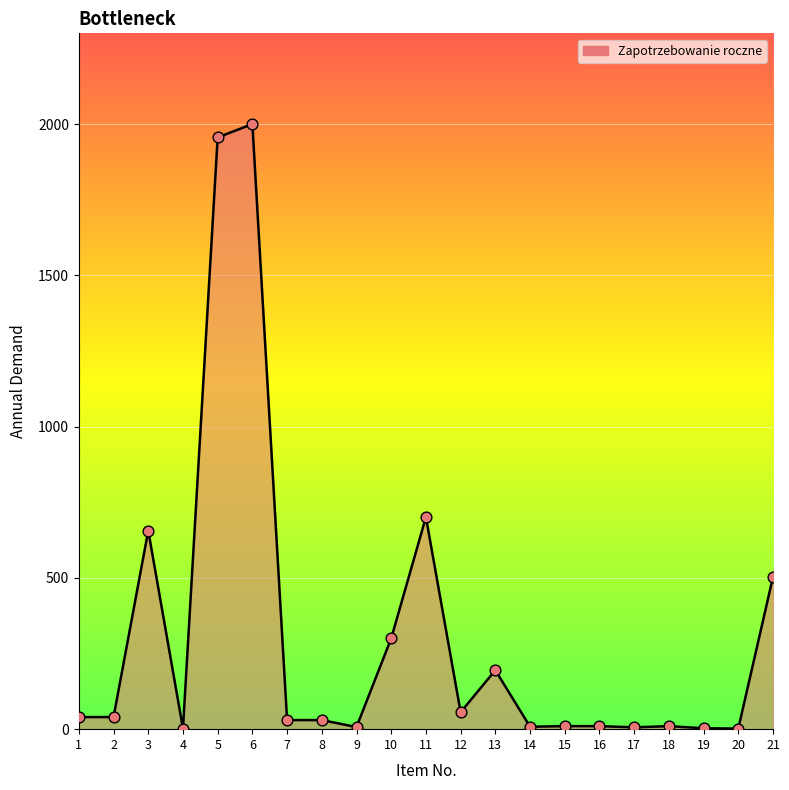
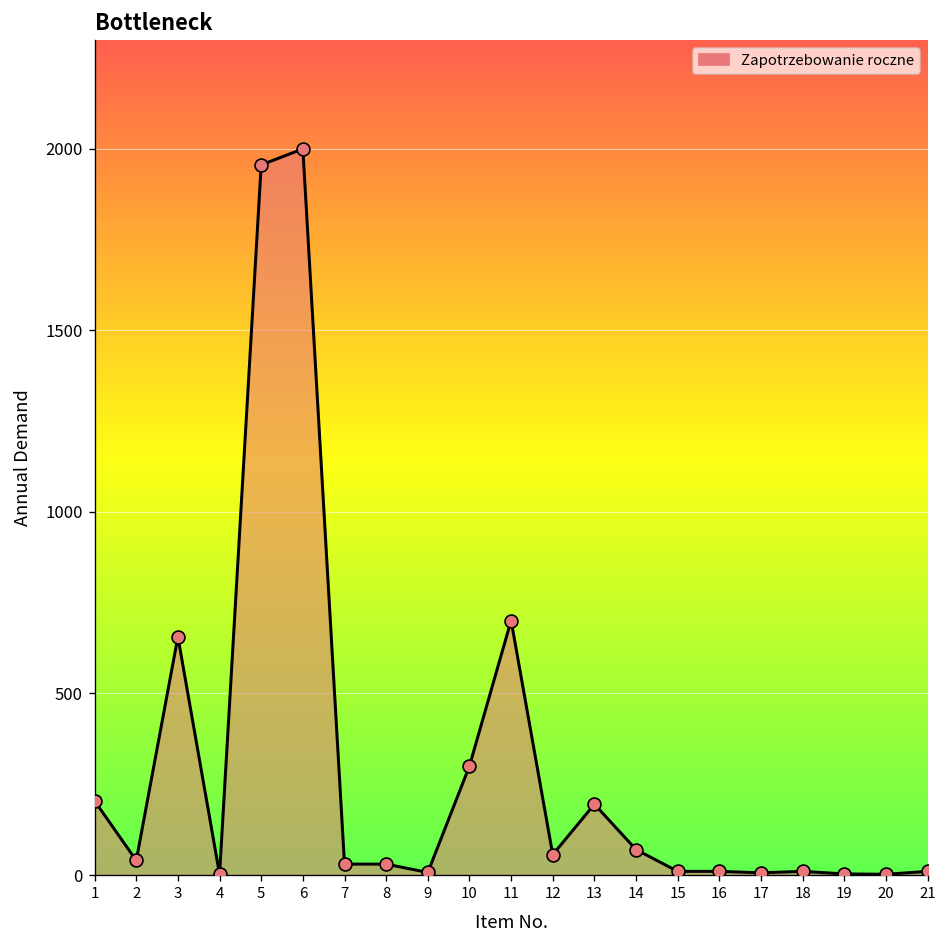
  {
-   "1": 40,
+   "1": 200,
    "2": 40,
    "3": 660,
    "4": 0,
    "5": 1960,
    "6": 2000,
    "7": 30,
    "8": 30,
    "9": 10,
    "10": 300,
    "11": 700,
    "12": 60,
    "13": 200,
-   "14": 10,
+   "14": 70,
    "15": 10,
    "16": 10,
    "17": 10,
    "18": 10,
    "19": 0,
    "20": 0,
-   "21": 500
+   "21": 10
  }
